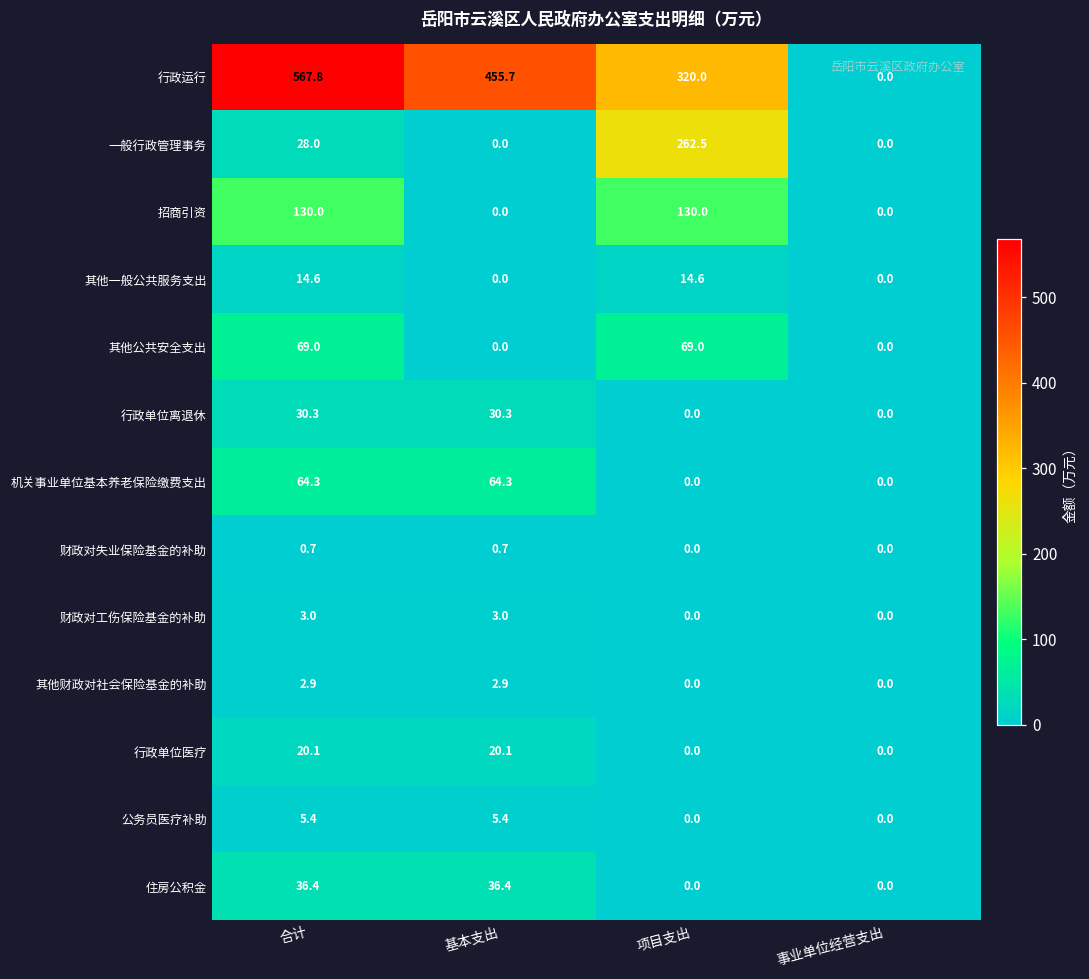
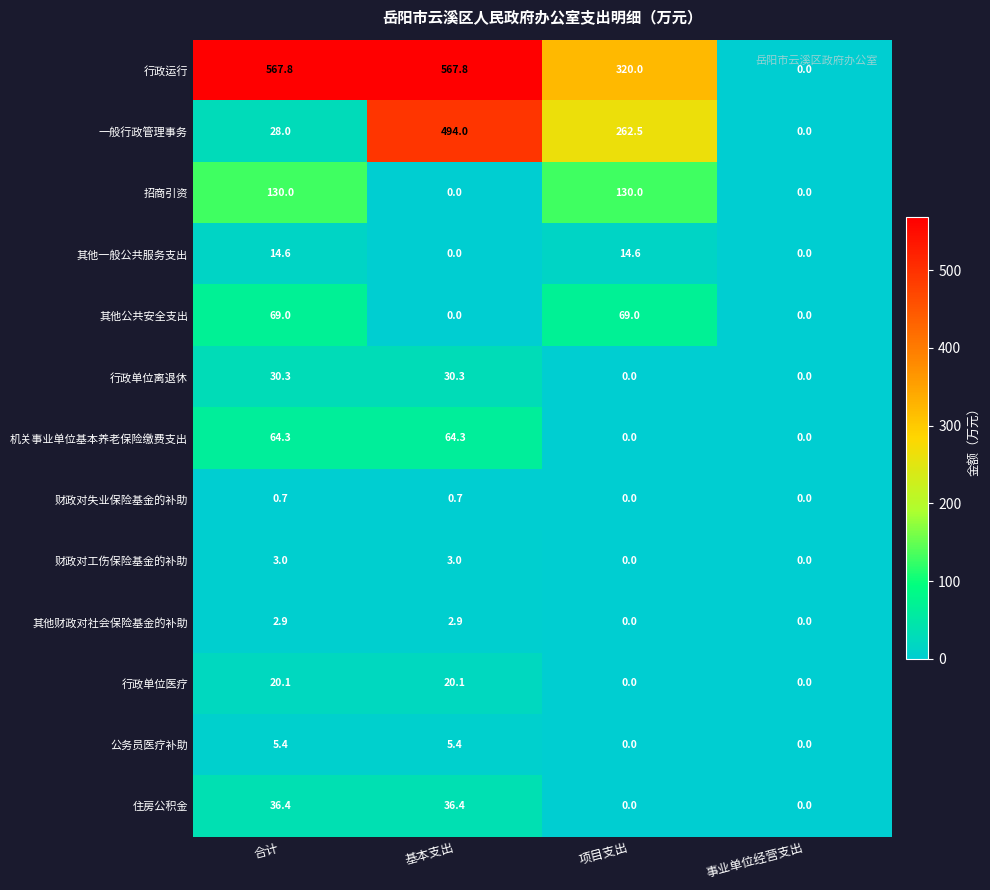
  {
    "行政运行": {
      "合计": 567.8,
-     "基本支出": 455.7,
+     "基本支出": 567.8,
      "项目支出": 320.0
    },
    "一般行政管理事务": {
      "合计": 28.0,
-     "基本支出": 0.0,
+     "基本支出": 494.0,
      "项目支出": 262.5,
      "事业单位经营支出": 0.0
    },
    "招商引资": {
      "合计": 130.0,
      "基本支出": 0.0,
      "项目支出": 130.0,
      "事业单位经营支出": 0.0
    },
    "其他一般公共服务支出": {
      "合计": 14.6,
      "基本支出": 0.0,
      "项目支出": 14.6,
      "事业单位经营支出": 0.0
    },
    "其他公共安全支出": {
      "合计": 69.0,
      "基本支出": 0.0,
      "项目支出": 69.0,
      "事业单位经营支出": 0.0
    },
    "行政单位离退休": {
      "合计": 30.3,
      "基本支出": 30.3,
      "项目支出": 0.0,
      "事业单位经营支出": 0.0
    },
    "机关事业单位基本养老保险缴费支出": {
      "合计": 64.3,
      "基本支出": 64.3,
      "项目支出": 0.0,
      "事业单位经营支出": 0.0
    },
    "财政对失业保险基金的补助": {
      "合计": 0.7,
      "基本支出": 0.7,
      "项目支出": 0.0,
      "事业单位经营支出": 0.0
    },
    "财政对工伤保险基金的补助": {
      "合计": 3.0,
      "基本支出": 3.0,
      "项目支出": 0.0,
      "事业单位经营支出": 0.0
    },
    "其他财政对社会保险基金的补助": {
      "合计": 2.9,
      "基本支出": 2.9,
      "项目支出": 0.0,
      "事业单位经营支出": 0.0
    },
    "行政单位医疗": {
      "合计": 20.1,
      "基本支出": 20.1,
      "项目支出": 0.0,
      "事业单位经营支出": 0.0
    },
    "公务员医疗补助": {
      "合计": 5.4,
      "基本支出": 5.4,
      "项目支出": 0.0,
      "事业单位经营支出": 0.0
    },
    "住房公积金": {
      "合计": 36.4,
      "基本支出": 36.4,
      "项目支出": 0.0,
      "事业单位经营支出": 0.0
    }
  }
